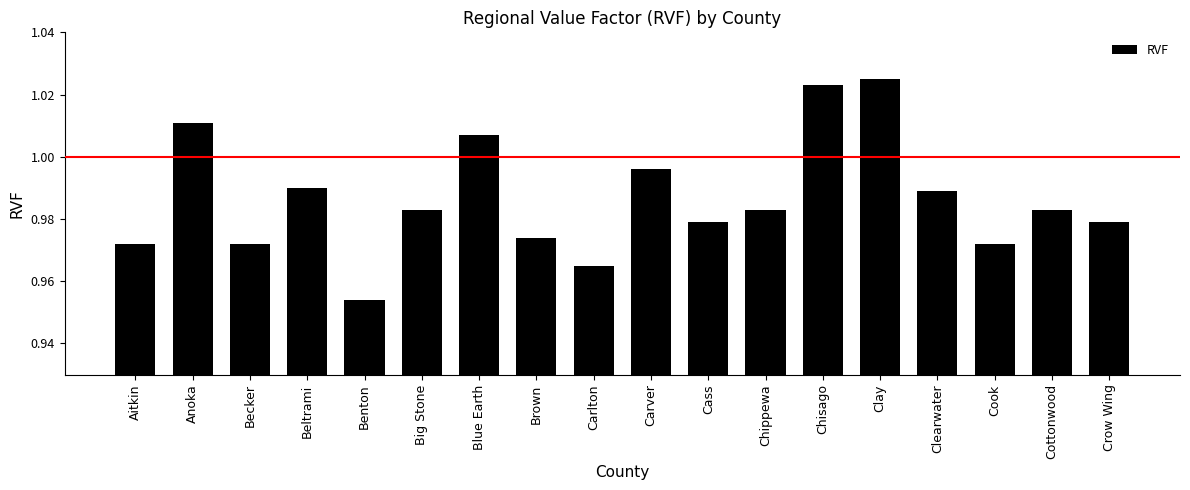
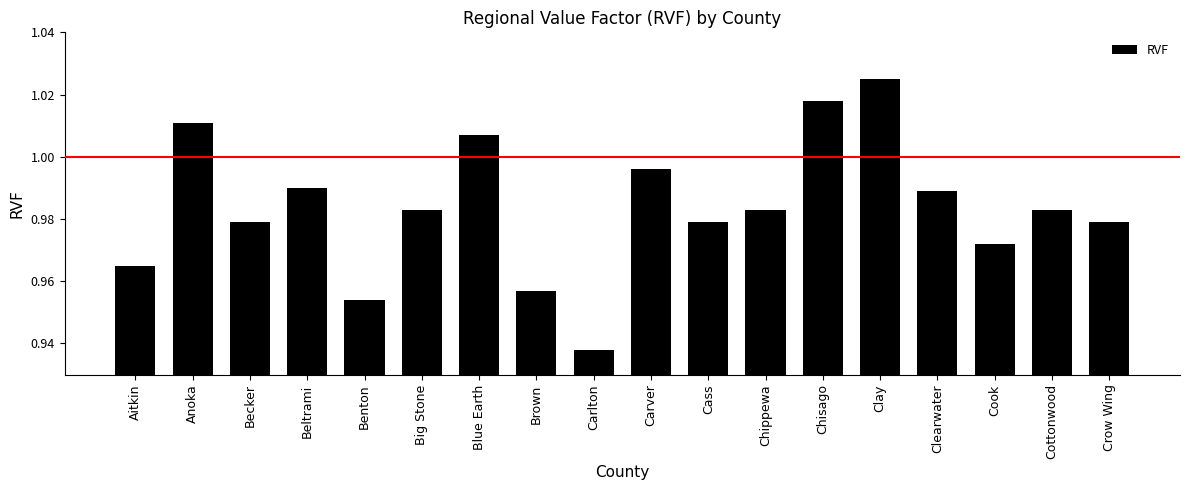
  {
-   "Aitkin": 0.972,
+   "Aitkin": 0.965,
    "Anoka": 1.011,
-   "Becker": 0.972,
+   "Becker": 0.979,
    "Beltrami": 0.990,
    "Benton": 0.954,
    "Big Stone": 0.983,
    "Blue Earth": 1.007,
-   "Brown": 0.974,
-   "Carlton": 0.965,
+   "Brown": 0.957,
+   "Carlton": 0.938,
    "Carver": 0.996,
    "Cass": 0.979,
    "Chippewa": 0.983,
-   "Chisago": 1.023,
+   "Chisago": 1.018,
    "Clay": 1.025,
    "Clearwater": 0.989,
    "Cook": 0.972,
    "Cottonwood": 0.983,
    "Crow Wing": 0.979
  }
